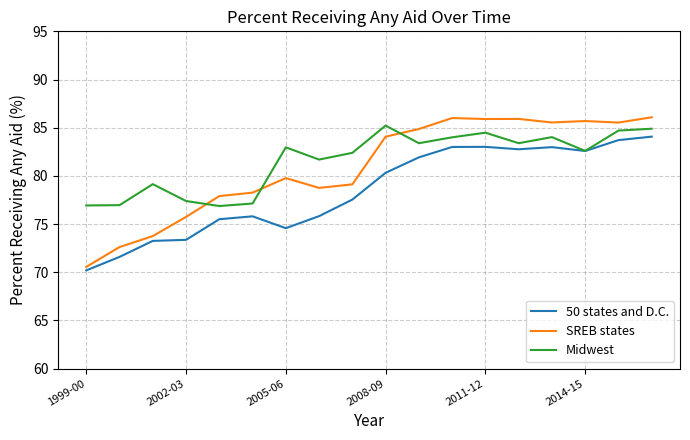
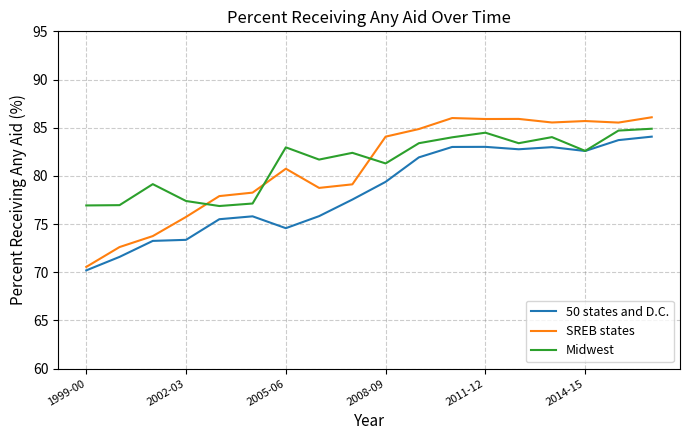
  {
    "50 states and D.C.": {
      "1999-00": 70,
      "2002-03": 73,
      "2005-06": 75,
-     "2008-09": 80,
+     "2008-09": 79,
      "2011-12": 83
    },
    "SREB states": {
      "1999-00": 71,
      "2002-03": 76,
-     "2005-06": 80,
+     "2005-06": 81,
      "2008-09": 84,
      "2011-12": 86,
      "2014-15": 86
    },
    "Midwest": {
      "1999-00": 77,
      "2002-03": 77,
      "2005-06": 83,
-     "2008-09": 85,
+     "2008-09": 81,
      "2011-12": 84
    }
  }
